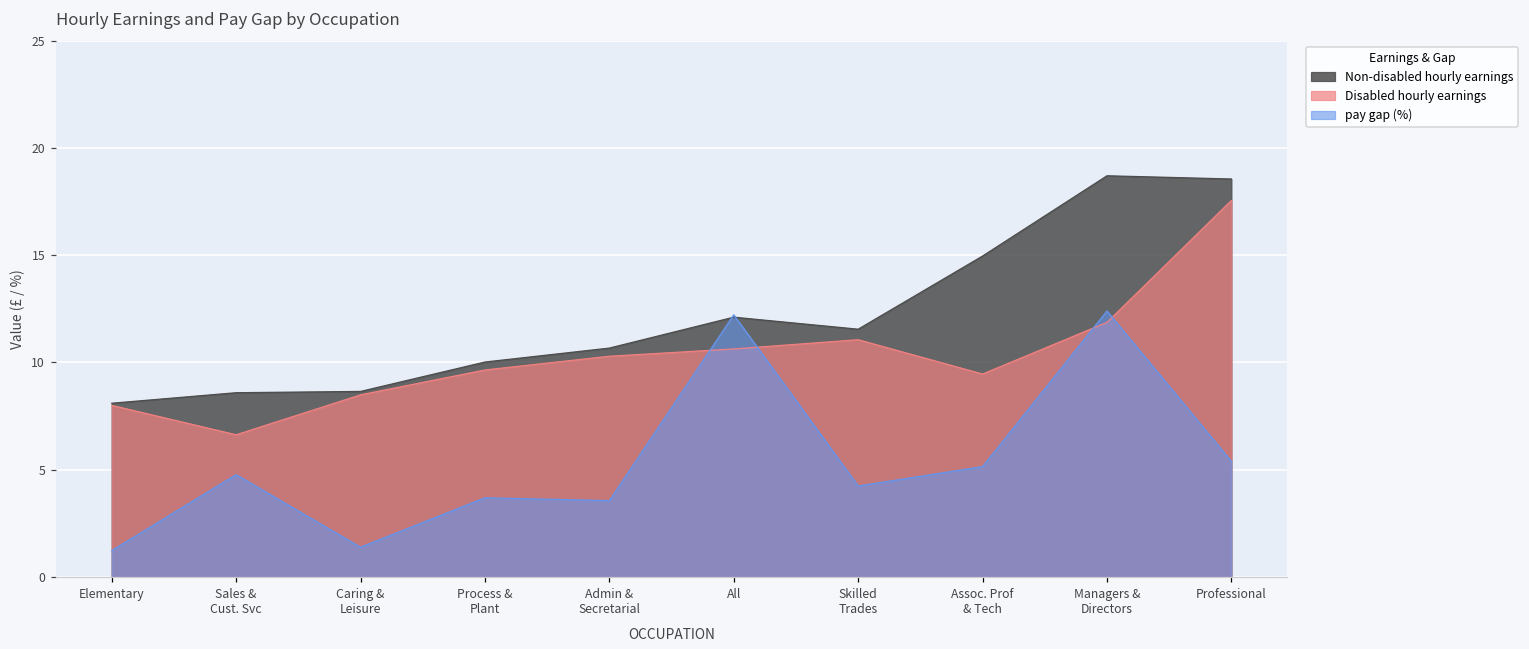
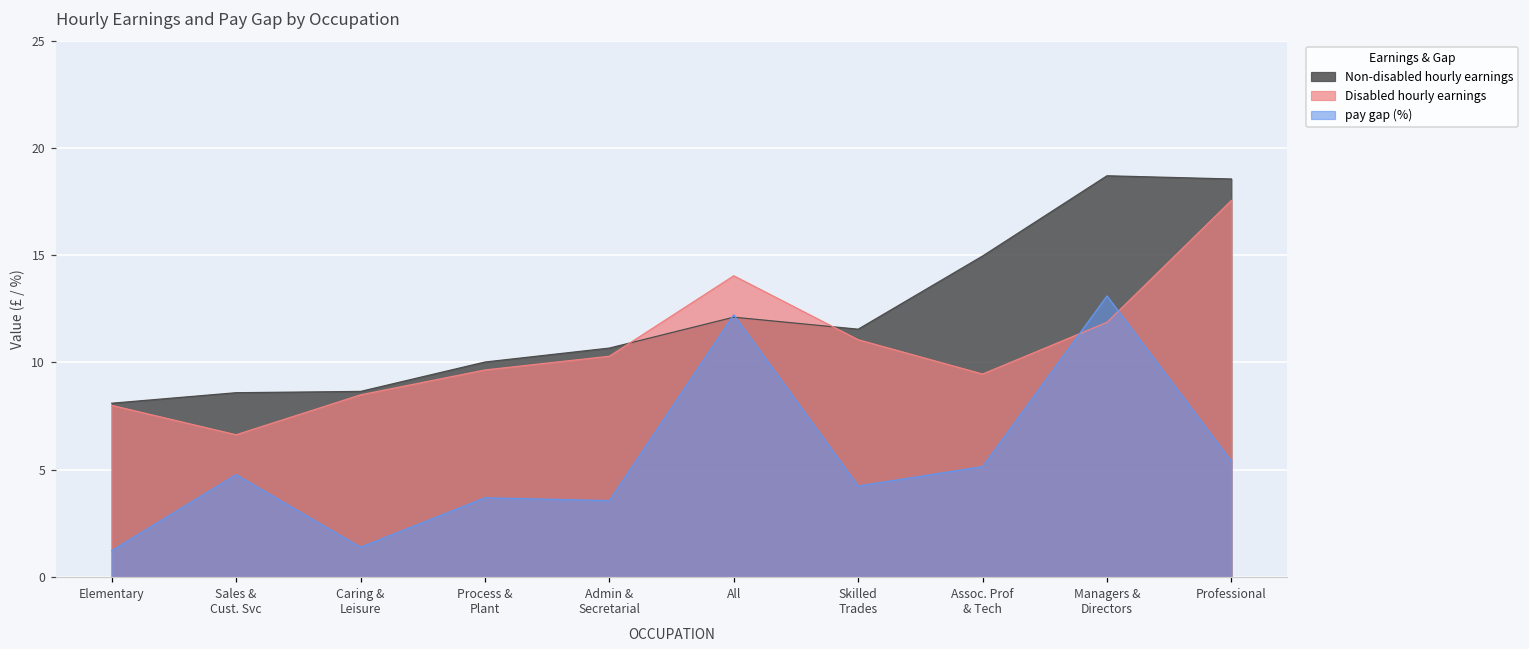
  {
    "Non-disabled hourly earnings": {
      "Sales & Cust. Svc": 8.6,
      "Caring & Leisure": 8.7,
      "Process & Plant": 10.0,
      "Admin & Secretarial": 10.7,
      "Skilled Trades": 11.6,
      "Assoc. Prof & Tech": 15.0,
      "Managers & Directors": 18.7,
      "Professional": 18.6
    },
    "Disabled hourly earnings": {
      "Sales & Cust. Svc": 6.6,
      "Caring & Leisure": 8.5,
      "Process & Plant": 9.7,
      "Admin & Secretarial": 10.3,
-     "All": 10.6,
+     "All": 14.0,
      "Skilled Trades": 11.1,
      "Assoc. Prof & Tech": 9.5,
      "Managers & Directors": 11.9,
      "Professional": 17.6
    },
    "pay gap (%)": {
      "Elementary": 1.2,
      "Sales & Cust. Svc": 4.8,
      "Caring & Leisure": 1.4,
      "Process & Plant": 3.7,
      "Admin & Secretarial": 3.6,
      "Skilled Trades": 4.2,
      "Assoc. Prof & Tech": 5.1,
-     "Managers & Directors": 12.4,
+     "Managers & Directors": 13.1,
      "Professional": 5.4
    }
  }
